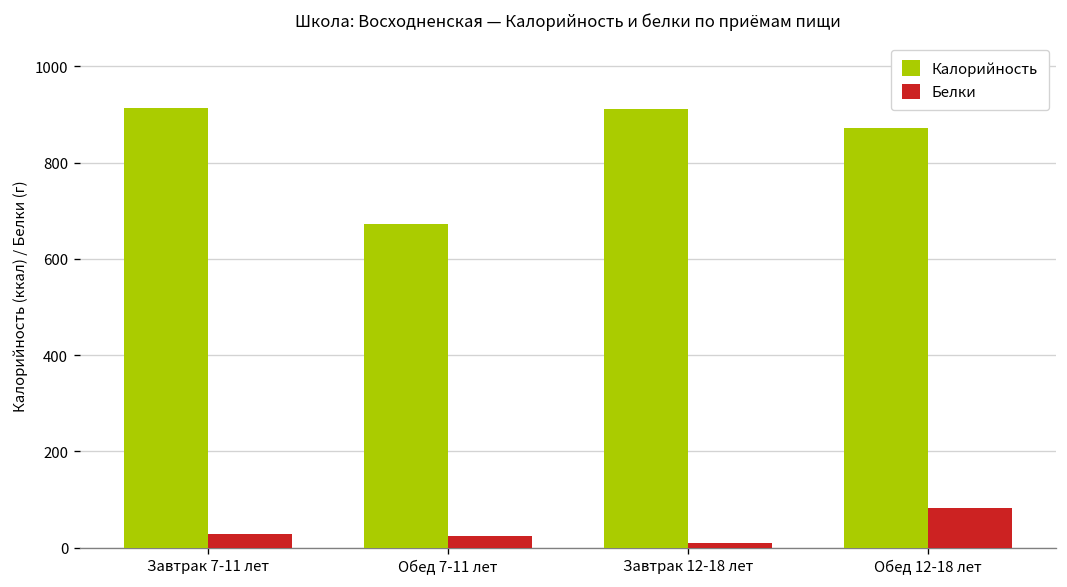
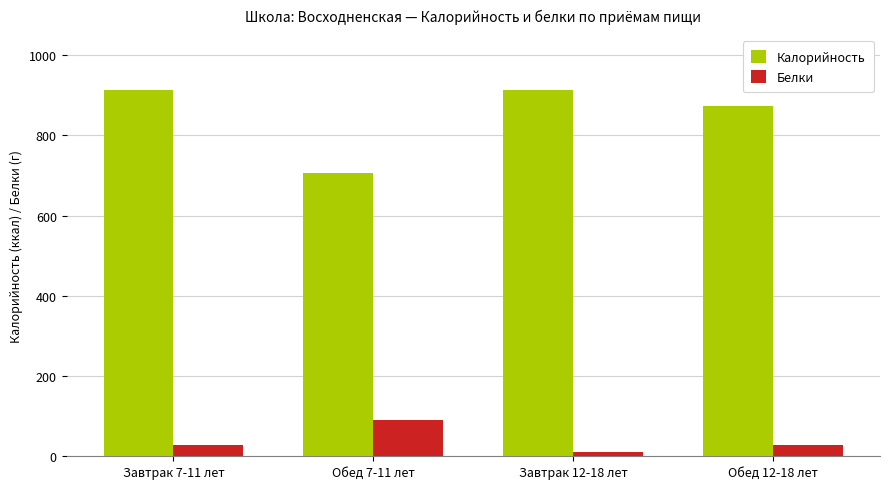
  {
    "Калорийность": {
      "Завтрак 7-11 лет": 910,
-     "Обед 7-11 лет": 670,
+     "Обед 7-11 лет": 710,
      "Завтрак 12-18 лет": 910,
      "Обед 12-18 лет": 870
    },
    "Белки": {
      "Завтрак 7-11 лет": 30,
-     "Обед 7-11 лет": 20,
+     "Обед 7-11 лет": 90,
      "Завтрак 12-18 лет": 10,
-     "Обед 12-18 лет": 80
+     "Обед 12-18 лет": 30
    }
  }
